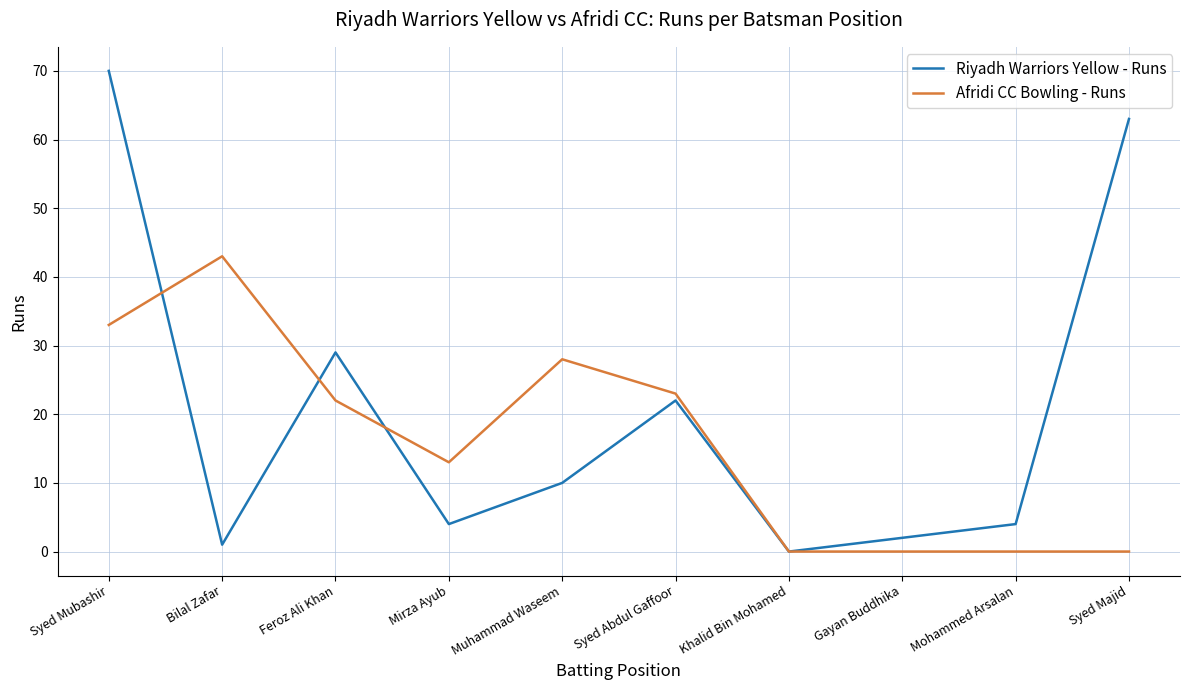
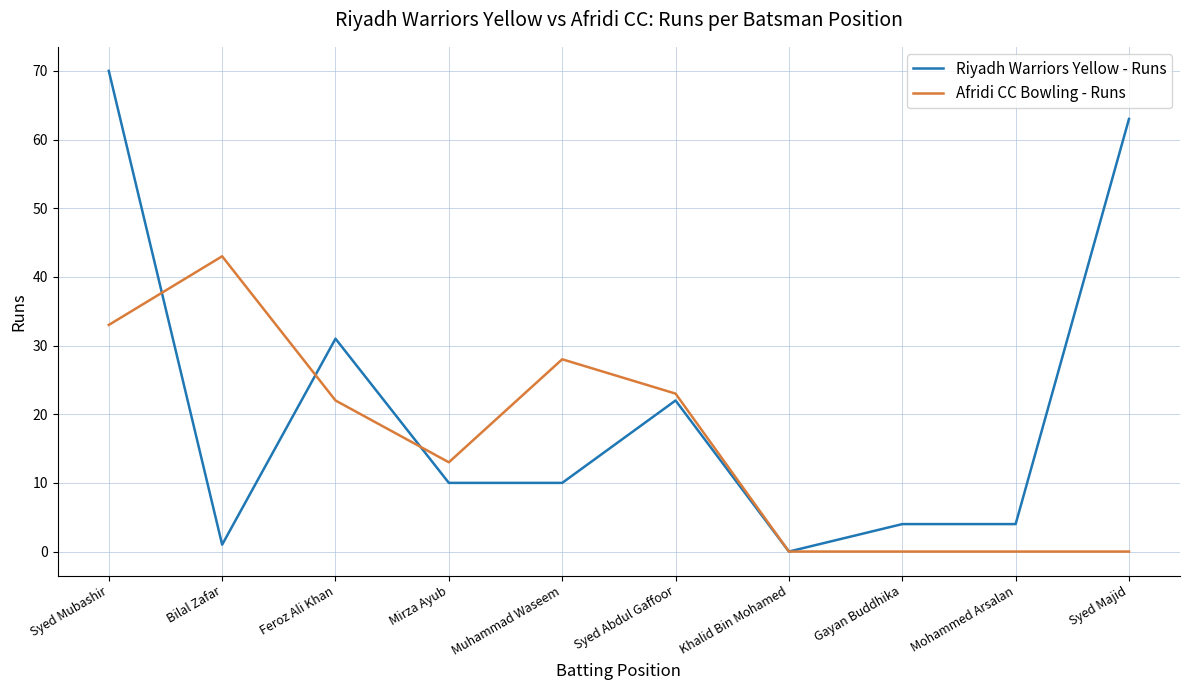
  {
    "Riyadh Warriors Yellow - Runs": {
      "Syed Mubashir": 70,
      "Bilal Zafar": 1,
-     "Feroz Ali Khan": 29,
-     "Mirza Ayub": 4,
+     "Feroz Ali Khan": 31,
+     "Mirza Ayub": 10,
      "Muhammad Waseem": 10,
      "Syed Abdul Gaffoor": 22,
-     "Gayan Buddhika": 2,
+     "Gayan Buddhika": 4,
      "Mohammed Arsalan": 4,
      "Syed Majid": 63
    },
    "Afridi CC Bowling - Runs": {
      "Syed Mubashir": 33,
      "Bilal Zafar": 43,
      "Feroz Ali Khan": 22,
      "Mirza Ayub": 13,
      "Muhammad Waseem": 28,
      "Syed Abdul Gaffoor": 23,
      "Gayan Buddhika": 0,
      "Mohammed Arsalan": 0,
      "Syed Majid": 0
    }
  }
